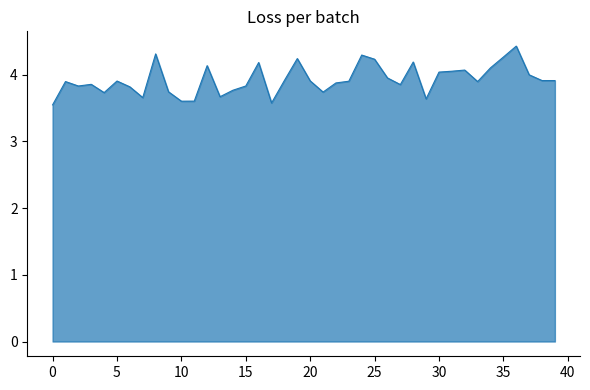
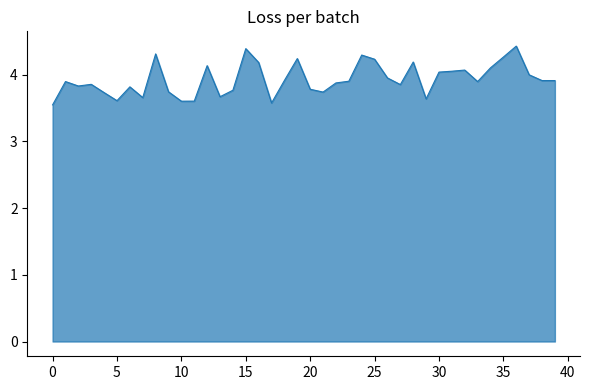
  {
    "0": 3.5,
-   "5": 3.9,
+   "5": 3.6,
    "10": 3.6,
-   "15": 3.8,
-   "20": 3.9,
+   "15": 4.4,
+   "20": 3.8,
    "25": 4.2,
    "30": 4.0,
    "35": 4.3
  }
